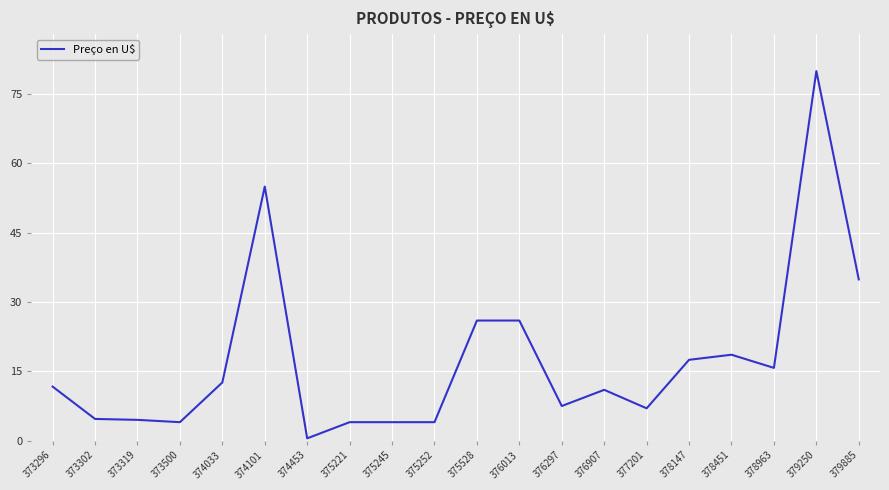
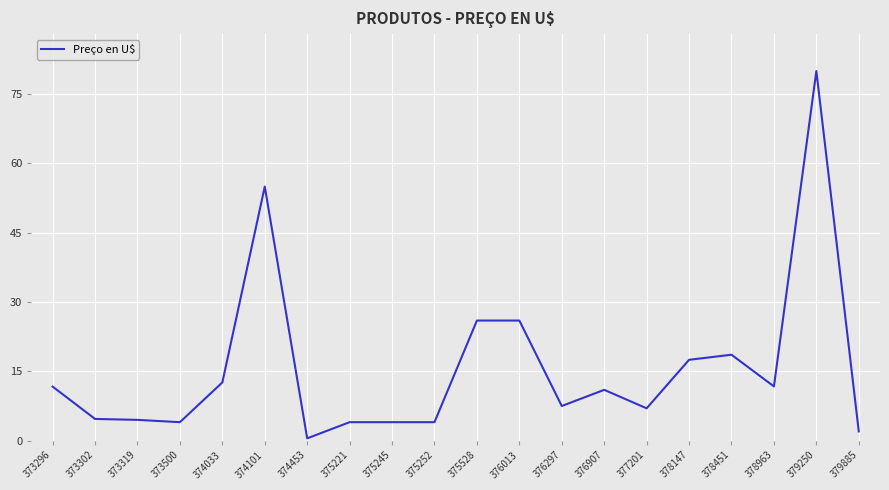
  {
    "373296": 12,
    "373302": 5,
    "373319": 5,
    "373500": 4,
    "374033": 13,
    "374101": 55,
    "374453": 1,
    "375221": 4,
    "375245": 4,
    "375252": 4,
    "375528": 26,
    "376013": 26,
    "376297": 8,
    "376907": 11,
    "377201": 7,
    "378147": 18,
    "378451": 19,
-   "378963": 16,
+   "378963": 12,
    "379250": 80,
-   "379885": 35
+   "379885": 2
  }
